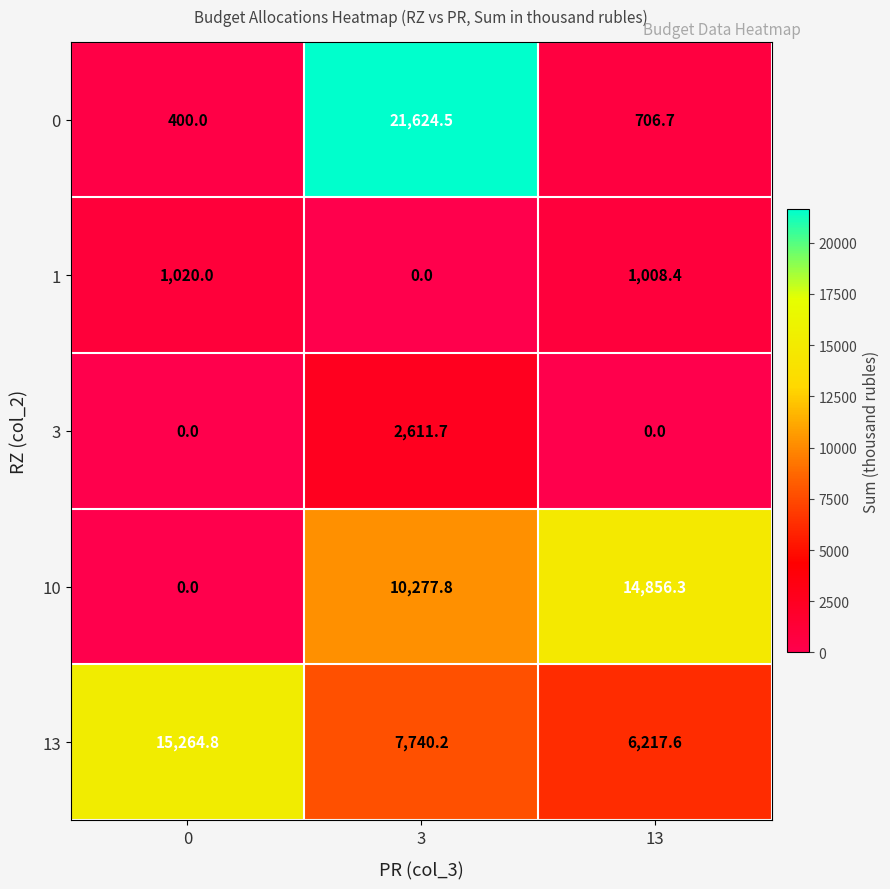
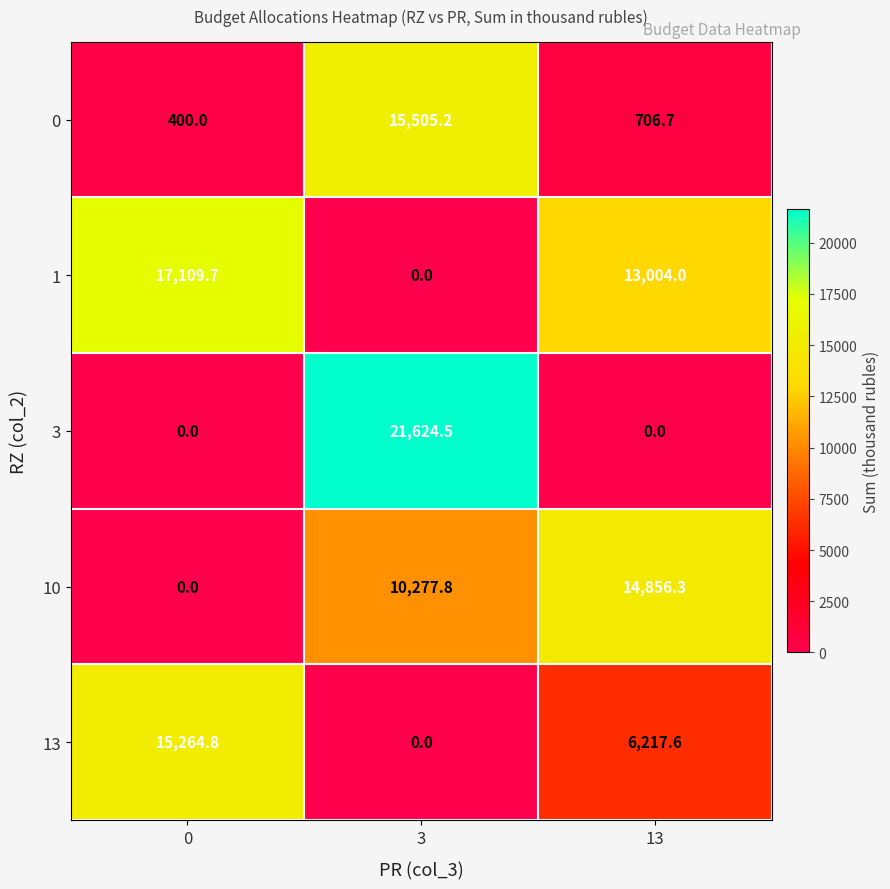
  {
    "0": {
      "0": "400.0",
-     "3": "21,624.5",
+     "3": "15,505.2",
      "13": "706.7"
    },
    "1": {
-     "0": "1,020.0",
+     "0": "17,109.7",
      "3": "0.0",
-     "13": "1,008.4"
+     "13": "13,004.0"
    },
    "3": {
      "0": "0.0",
-     "3": "2,611.7",
+     "3": "21,624.5",
      "13": "0.0"
    },
    "10": {
      "0": "0.0",
      "3": "10,277.8",
      "13": "14,856.3"
    },
    "13": {
      "0": "15,264.8",
-     "3": "7,740.2",
+     "3": "0.0",
      "13": "6,217.6"
    }
  }
